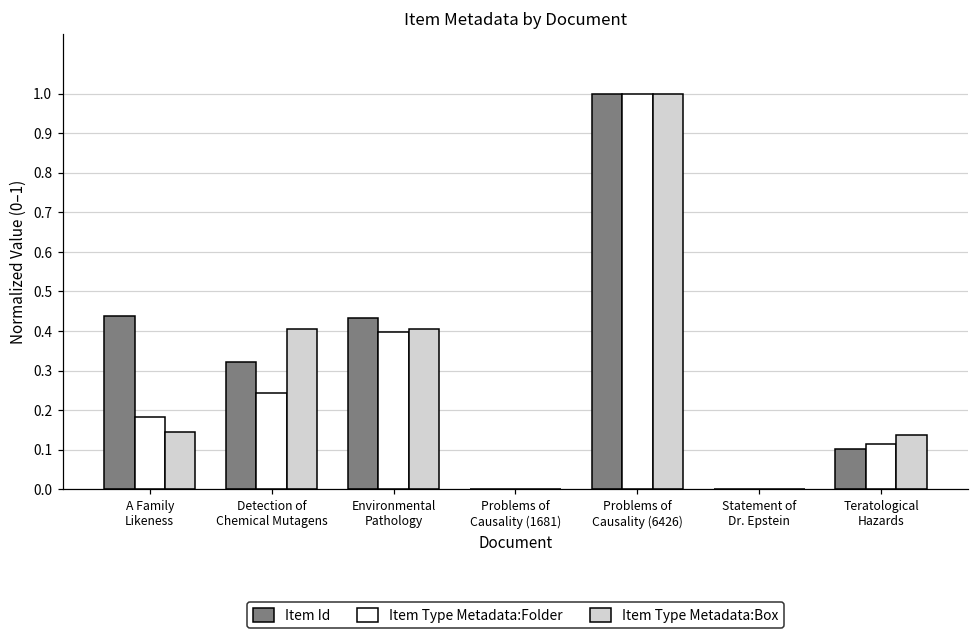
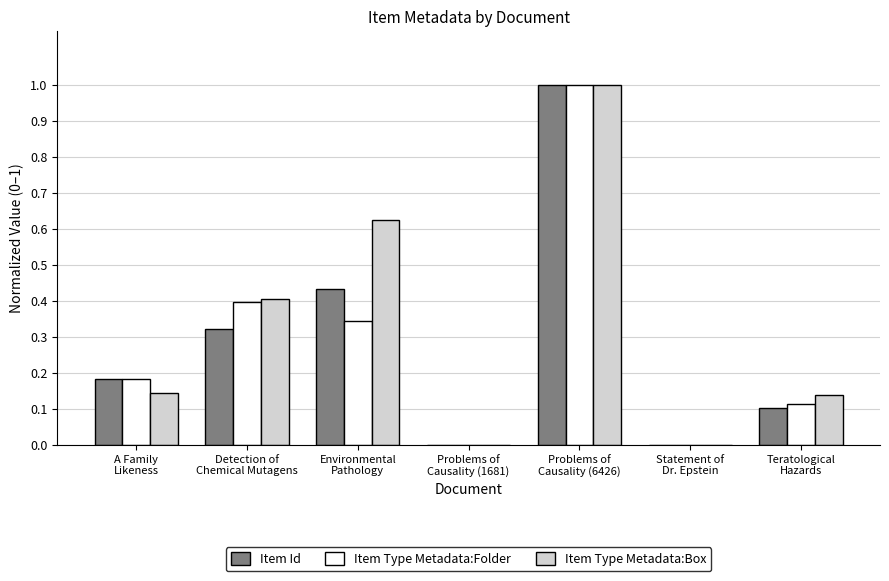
  {
    "Item Id": {
-     "A Family Likeness": 0.44,
+     "A Family Likeness": 0.18,
      "Detection of Chemical Mutagens": 0.32,
      "Environmental Pathology": 0.43,
      "Problems of Causality (1681)": 0.00,
      "Problems of Causality (6426)": 1.00,
      "Teratological Hazards": 0.10
    },
    "Item Type Metadata:Folder": {
      "A Family Likeness": 0.18,
-     "Detection of Chemical Mutagens": 0.24,
-     "Environmental Pathology": 0.40,
+     "Detection of Chemical Mutagens": 0.40,
+     "Environmental Pathology": 0.34,
      "Problems of Causality (1681)": 0.00,
      "Problems of Causality (6426)": 1.00,
      "Teratological Hazards": 0.11
    },
    "Item Type Metadata:Box": {
      "A Family Likeness": 0.14,
      "Detection of Chemical Mutagens": 0.41,
-     "Environmental Pathology": 0.41,
+     "Environmental Pathology": 0.63,
      "Problems of Causality (1681)": 0.00,
      "Problems of Causality (6426)": 1.00,
      "Statement of Dr. Epstein": 0.00,
      "Teratological Hazards": 0.14
    }
  }
